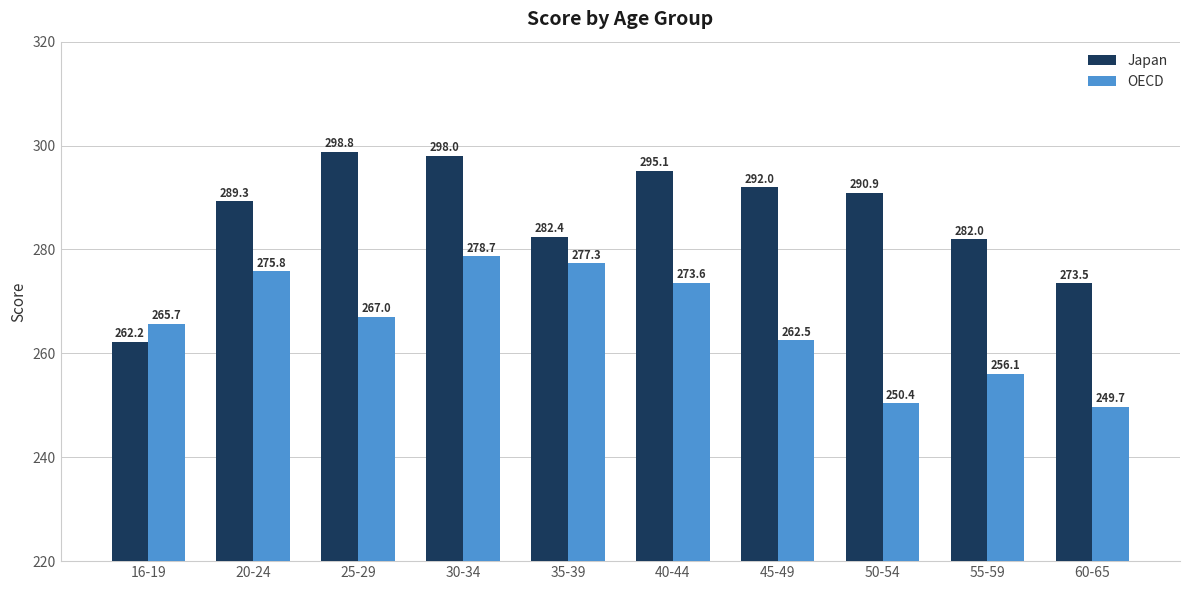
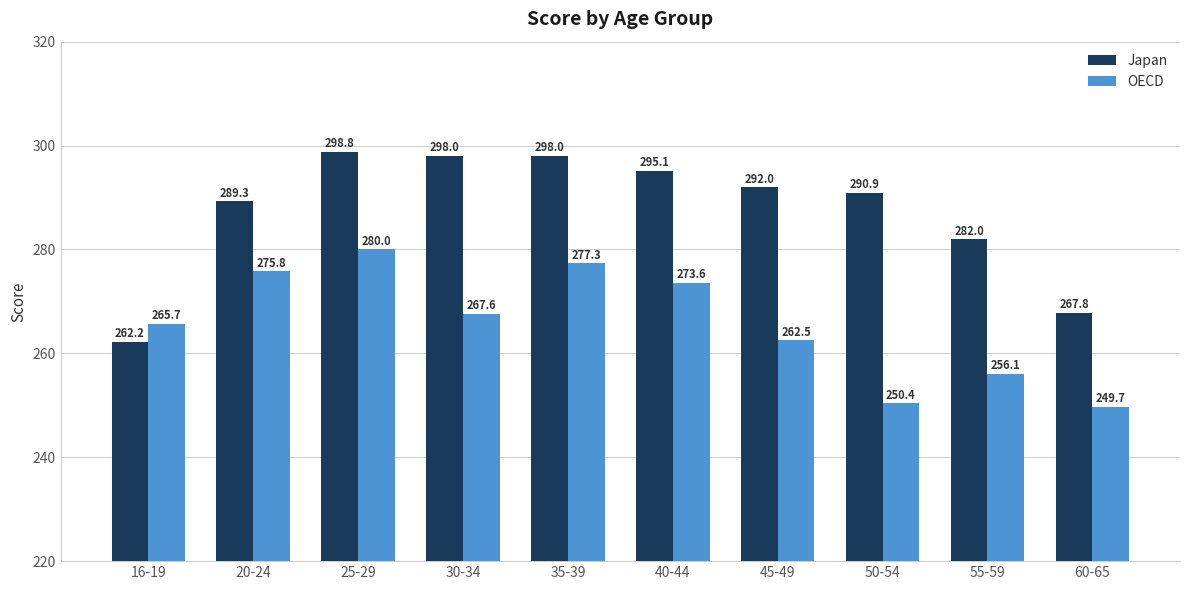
  {
    "Japan": {
      "16-19": 262.2,
      "20-24": 289.3,
      "25-29": 298.8,
      "30-34": 298.0,
-     "35-39": 282.4,
+     "35-39": 298.0,
      "40-44": 295.1,
      "45-49": 292.0,
      "50-54": 290.9,
      "55-59": 282.0,
-     "60-65": 273.5
+     "60-65": 267.8
    },
    "OECD": {
      "16-19": 265.7,
      "20-24": 275.8,
-     "25-29": 267.0,
-     "30-34": 278.7,
+     "25-29": 280.0,
+     "30-34": 267.6,
      "35-39": 277.3,
      "40-44": 273.6,
      "45-49": 262.5,
      "50-54": 250.4,
      "55-59": 256.1,
      "60-65": 249.7
    }
  }
